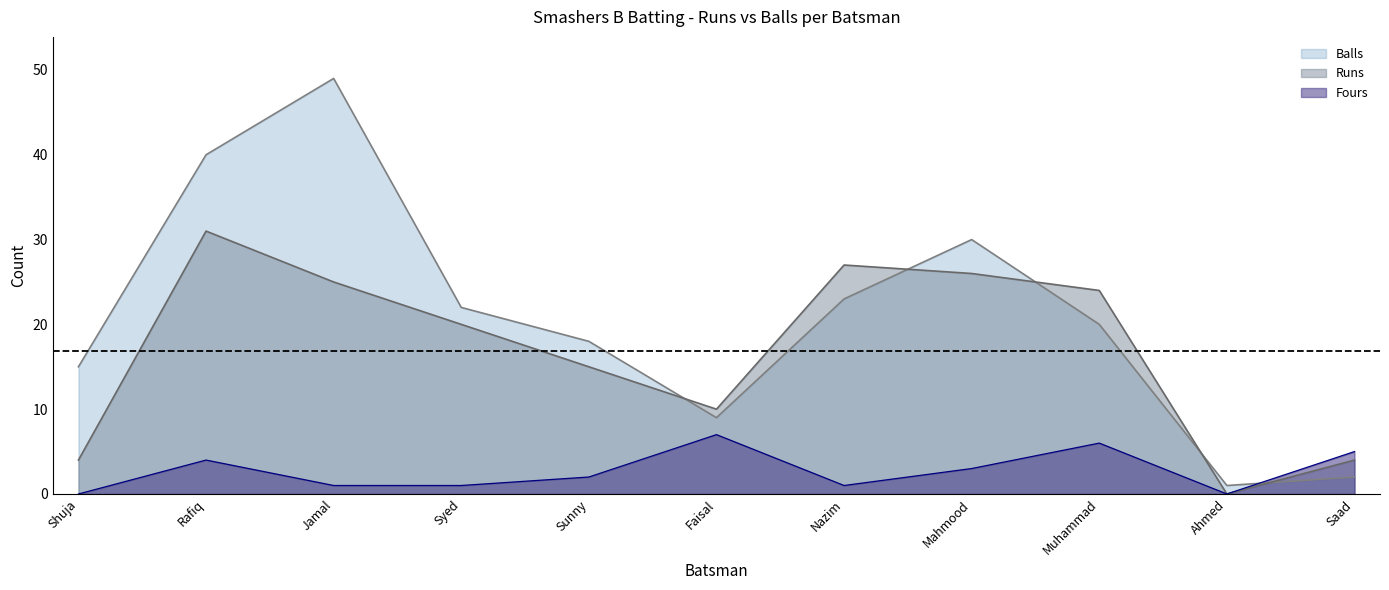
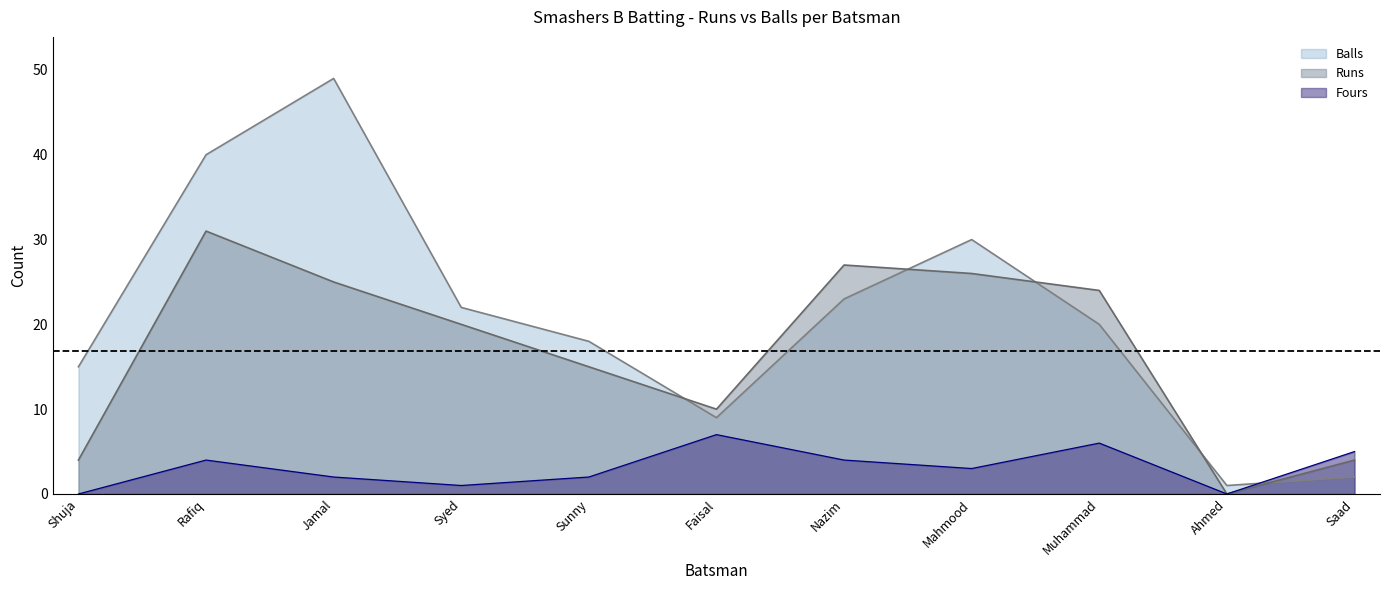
  {
    "Fours": {
      "Shuja": 0,
      "Rafiq": 4,
-     "Jamal": 1,
+     "Jamal": 2,
      "Syed": 1,
      "Sunny": 2,
      "Faisal": 7,
-     "Nazim": 1,
+     "Nazim": 4,
      "Mahmood": 3,
      "Muhammad": 6,
      "Saad": 5
    }
  }
